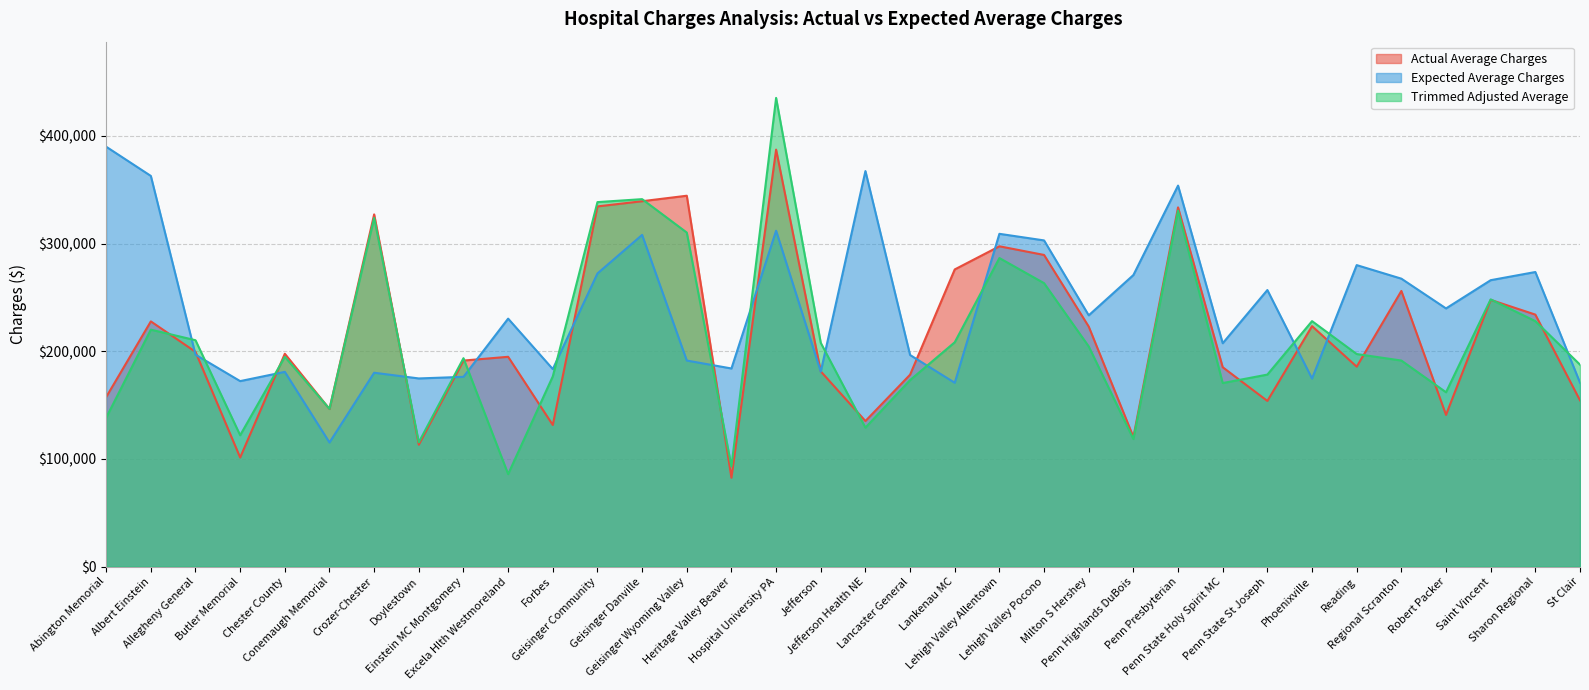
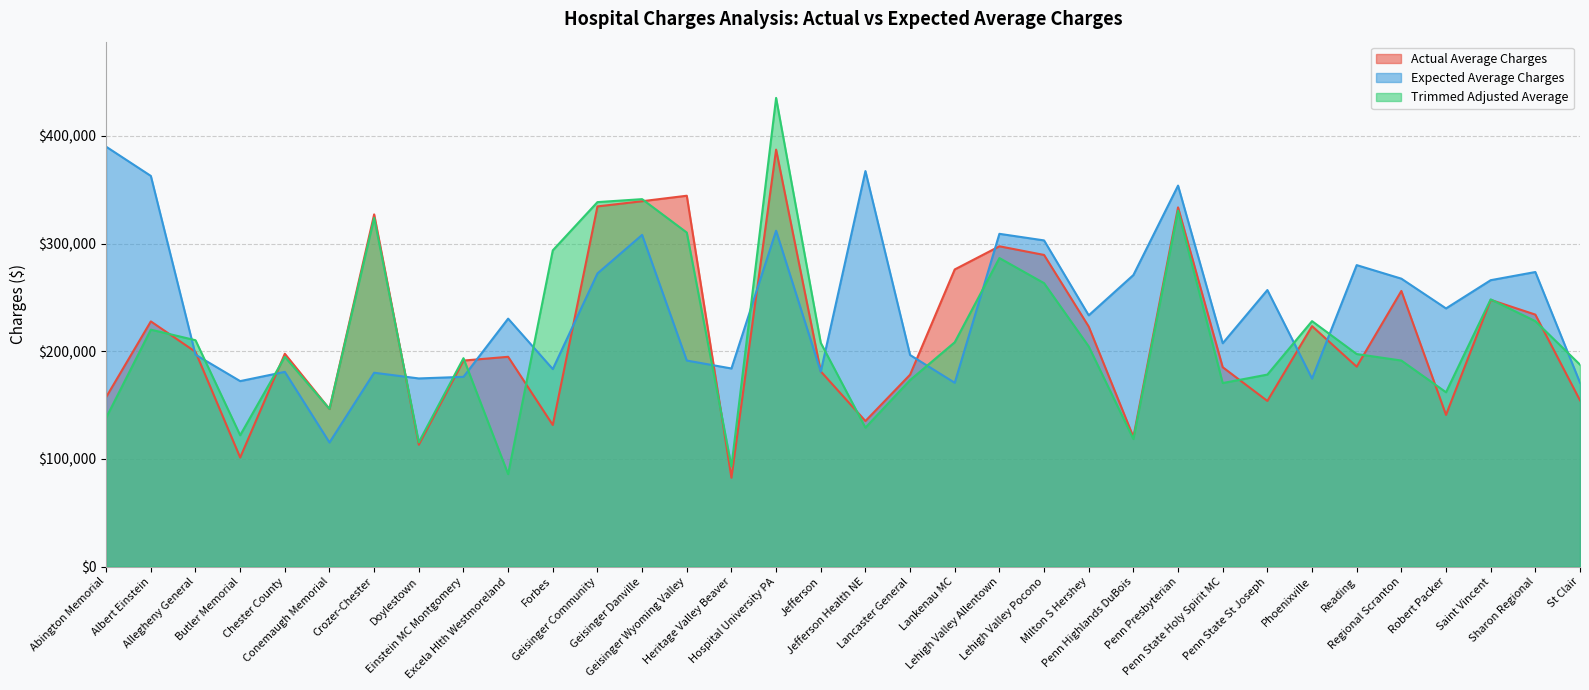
  {
    "Actual Average Charges": {
      "Abington Memorial": "$157,000",
      "Albert Einstein": "$228,000",
      "Allegheny General": "$199,000",
      "Butler Memorial": "$101,000",
      "Chester County": "$198,000",
      "Crozer-Chester": "$327,000",
      "Excela Hlth Westmoreland": "$195,000",
      "Forbes": "$132,000",
      "Geisinger Community": "$335,000",
      "Geisinger Wyoming Valley": "$344,000",
      "Heritage Valley Beaver": "$83,000",
      "Hospital University PA": "$387,000",
      "Jefferson Health NE": "$135,000",
      "Lancaster General": "$178,000",
      "Lankenau MC": "$276,000",
      "Lehigh Valley Allentown": "$297,000",
      "Lehigh Valley Pocono": "$289,000",
      "Milton S Hershey": "$223,000",
      "Penn Presbyterian": "$334,000",
      "Penn State Holy Spirit MC": "$185,000",
      "Penn State St Joseph": "$154,000",
      "Phoenixville": "$223,000",
      "Reading": "$186,000",
      "Regional Scranton": "$256,000",
      "Robert Packer": "$141,000",
      "Sharon Regional": "$234,000",
      "St Clair": "$154,000"
    },
    "Expected Average Charges": {
      "Abington Memorial": "$390,000",
      "Albert Einstein": "$363,000",
      "Allegheny General": "$197,000",
      "Butler Memorial": "$172,000",
      "Chester County": "$181,000",
      "Conemaugh Memorial": "$115,000",
      "Crozer-Chester": "$180,000",
      "Doylestown": "$175,000",
      "Einstein MC Montgomery": "$176,000",
      "Excela Hlth Westmoreland": "$230,000",
      "Forbes": "$183,000",
      "Geisinger Community": "$272,000",
      "Geisinger Danville": "$308,000",
      "Geisinger Wyoming Valley": "$191,000",
      "Heritage Valley Beaver": "$184,000",
      "Hospital University PA": "$312,000",
      "Jefferson Health NE": "$367,000",
      "Lancaster General": "$197,000",
      "Lankenau MC": "$171,000",
      "Lehigh Valley Allentown": "$309,000",
      "Lehigh Valley Pocono": "$303,000",
      "Milton S Hershey": "$233,000",
      "Penn Highlands DuBois": "$271,000",
      "Penn Presbyterian": "$354,000",
      "Penn State Holy Spirit MC": "$207,000",
      "Penn State St Joseph": "$257,000",
      "Phoenixville": "$175,000",
      "Reading": "$280,000",
      "Regional Scranton": "$267,000",
      "Robert Packer": "$240,000",
      "Saint Vincent": "$266,000",
      "Sharon Regional": "$274,000",
      "St Clair": "$171,000"
    },
    "Trimmed Adjusted Average": {
      "Abington Memorial": "$138,000",
      "Albert Einstein": "$220,000",
      "Allegheny General": "$210,000",
      "Butler Memorial": "$122,000",
      "Chester County": "$195,000",
      "Crozer-Chester": "$324,000",
      "Excela Hlth Westmoreland": "$86,000",
-     "Forbes": "$177,000",
+     "Forbes": "$294,000",
      "Geisinger Community": "$339,000",
      "Geisinger Wyoming Valley": "$310,000",
      "Heritage Valley Beaver": "$93,000",
      "Hospital University PA": "$435,000",
      "Jefferson": "$208,000",
      "Jefferson Health NE": "$129,000",
      "Lancaster General": "$173,000",
      "Lankenau MC": "$208,000",
      "Lehigh Valley Allentown": "$287,000",
      "Lehigh Valley Pocono": "$263,000",
      "Milton S Hershey": "$204,000",
      "Penn Presbyterian": "$331,000",
      "Penn State Holy Spirit MC": "$170,000",
      "Penn State St Joseph": "$178,000",
      "Phoenixville": "$228,000",
      "Reading": "$197,000",
      "Regional Scranton": "$191,000",
      "Robert Packer": "$162,000",
      "Sharon Regional": "$228,000",
      "St Clair": "$188,000"
    }
  }
